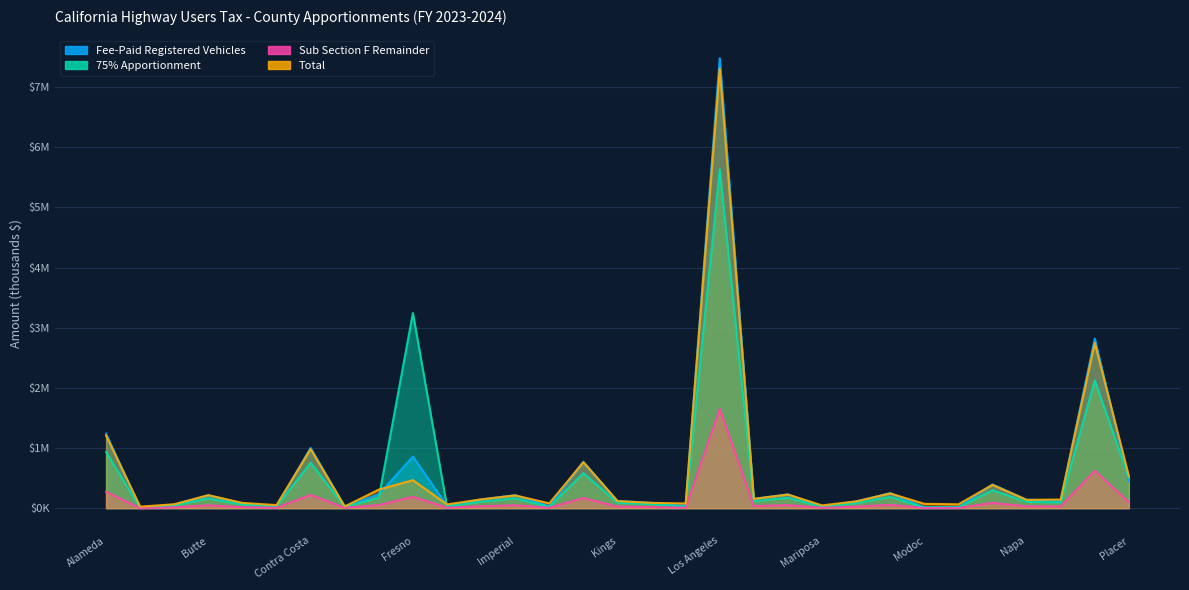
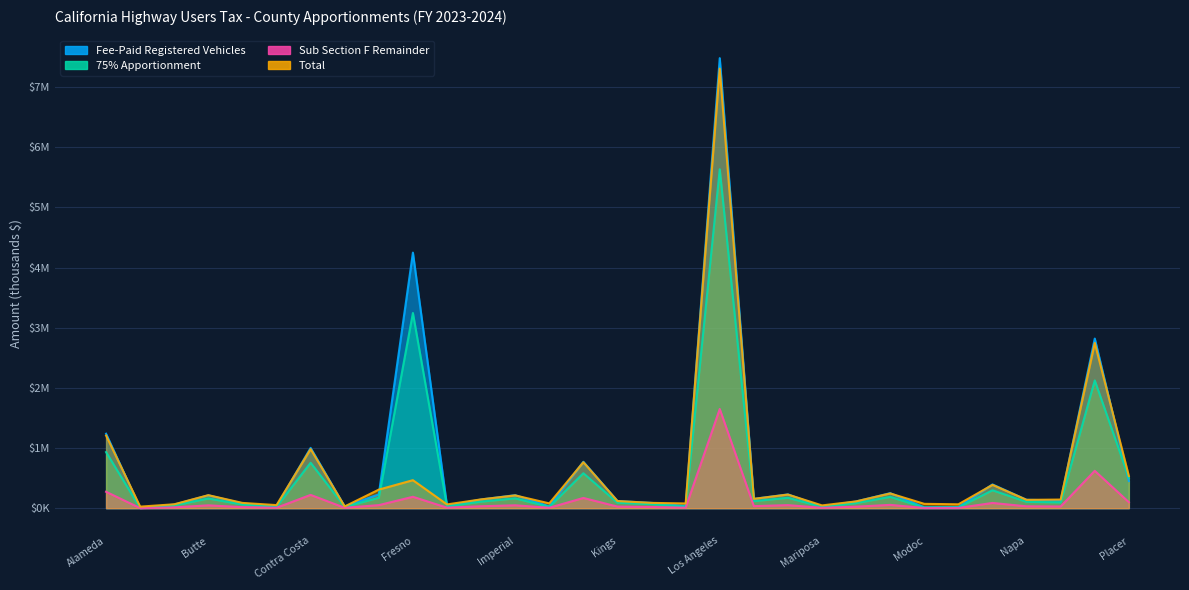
  {
    "Fee-Paid Registered Vehicles": {
-     "Fresno": "$900000",
+     "Fresno": "$4200000",
      "Los Angeles": "$7500000",
      "Placer": "$500000"
    },
    "75% Apportionment": {
      "Alameda": "$900000",
      "Butte": "$200000",
      "Contra Costa": "$800000",
      "Fresno": "$3200000",
      "Imperial": "$200000",
      "Los Angeles": "$5600000"
    },
    "Sub Section F Remainder": {
      "Alameda": "$300000",
      "Butte": "$0",
      "Contra Costa": "$200000",
      "Fresno": "$200000",
      "Imperial": "$0",
      "Kings": "$0",
      "Los Angeles": "$1600000",
      "Napa": "$0",
      "Placer": "$100000"
    },
    "Total": {
      "Fresno": "$500000",
      "Los Angeles": "$7300000",
      "Modoc": "$100000"
    }
  }
